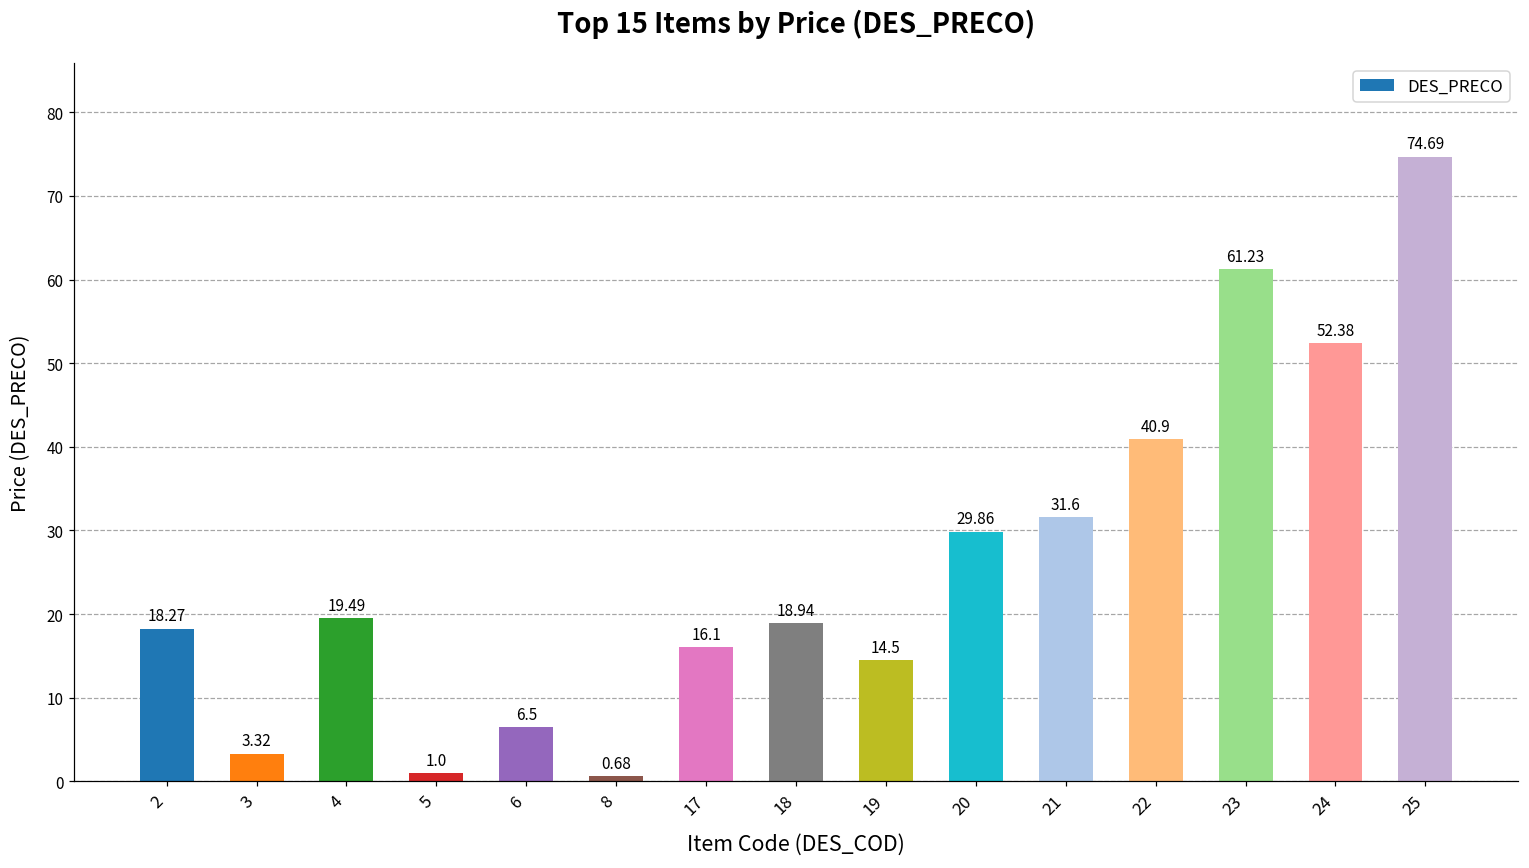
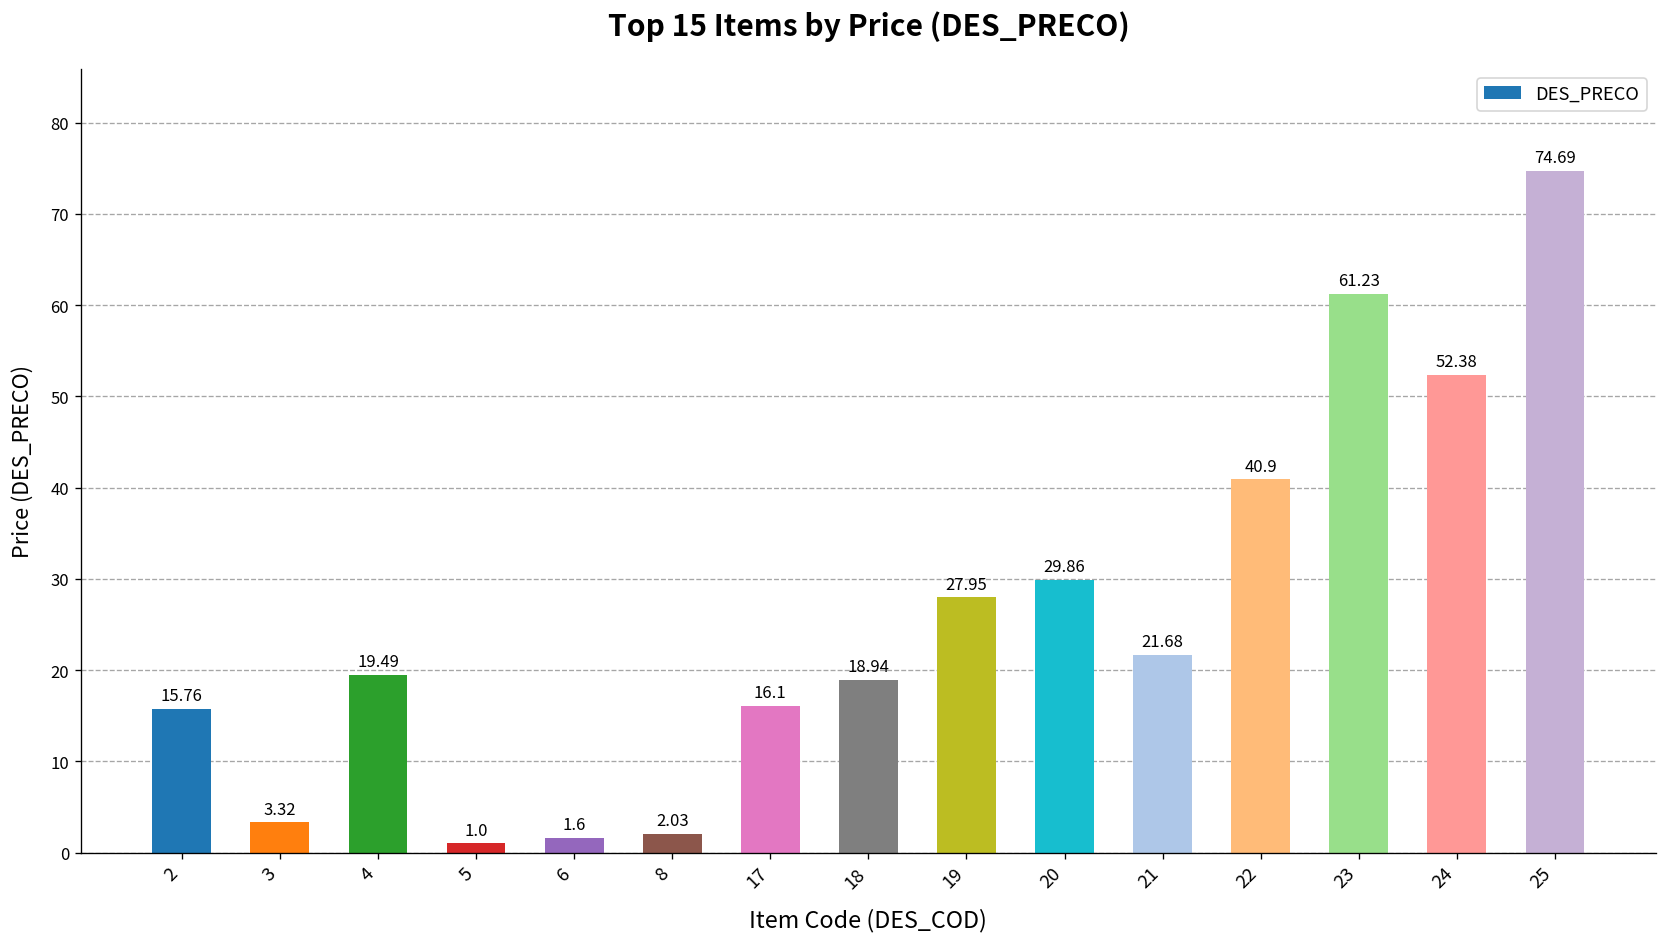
  {
-   "2": 18.27,
+   "2": 15.76,
    "3": 3.32,
    "4": 19.49,
    "5": 1.0,
-   "6": 6.5,
-   "8": 0.68,
+   "6": 1.6,
+   "8": 2.03,
    "17": 16.1,
    "18": 18.94,
-   "19": 14.5,
+   "19": 27.95,
    "20": 29.86,
-   "21": 31.6,
+   "21": 21.68,
    "22": 40.9,
    "23": 61.23,
    "24": 52.38,
    "25": 74.69
  }
